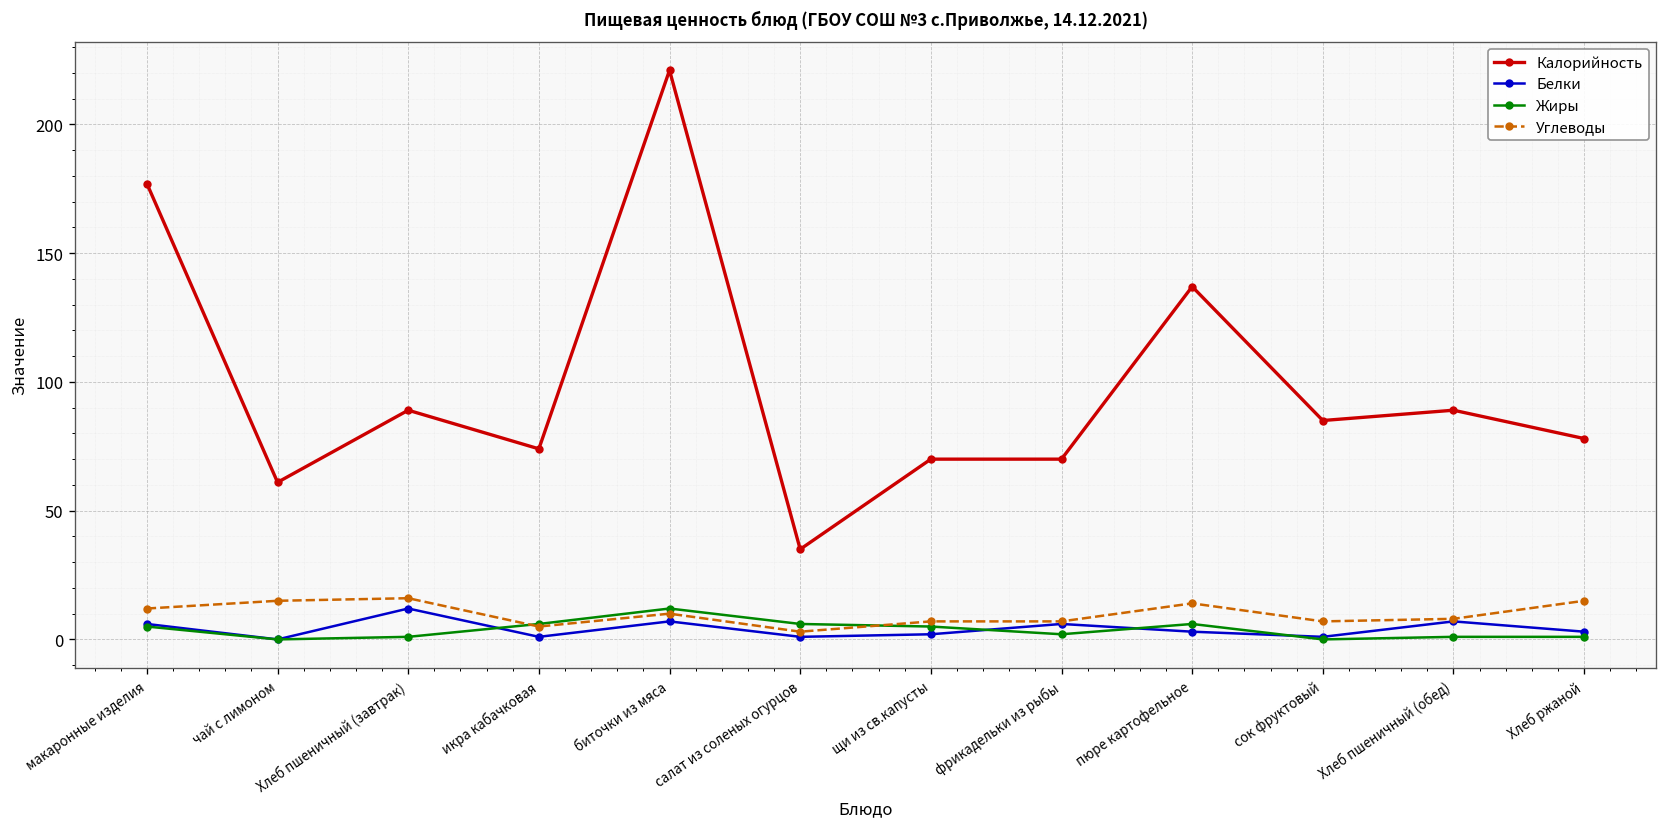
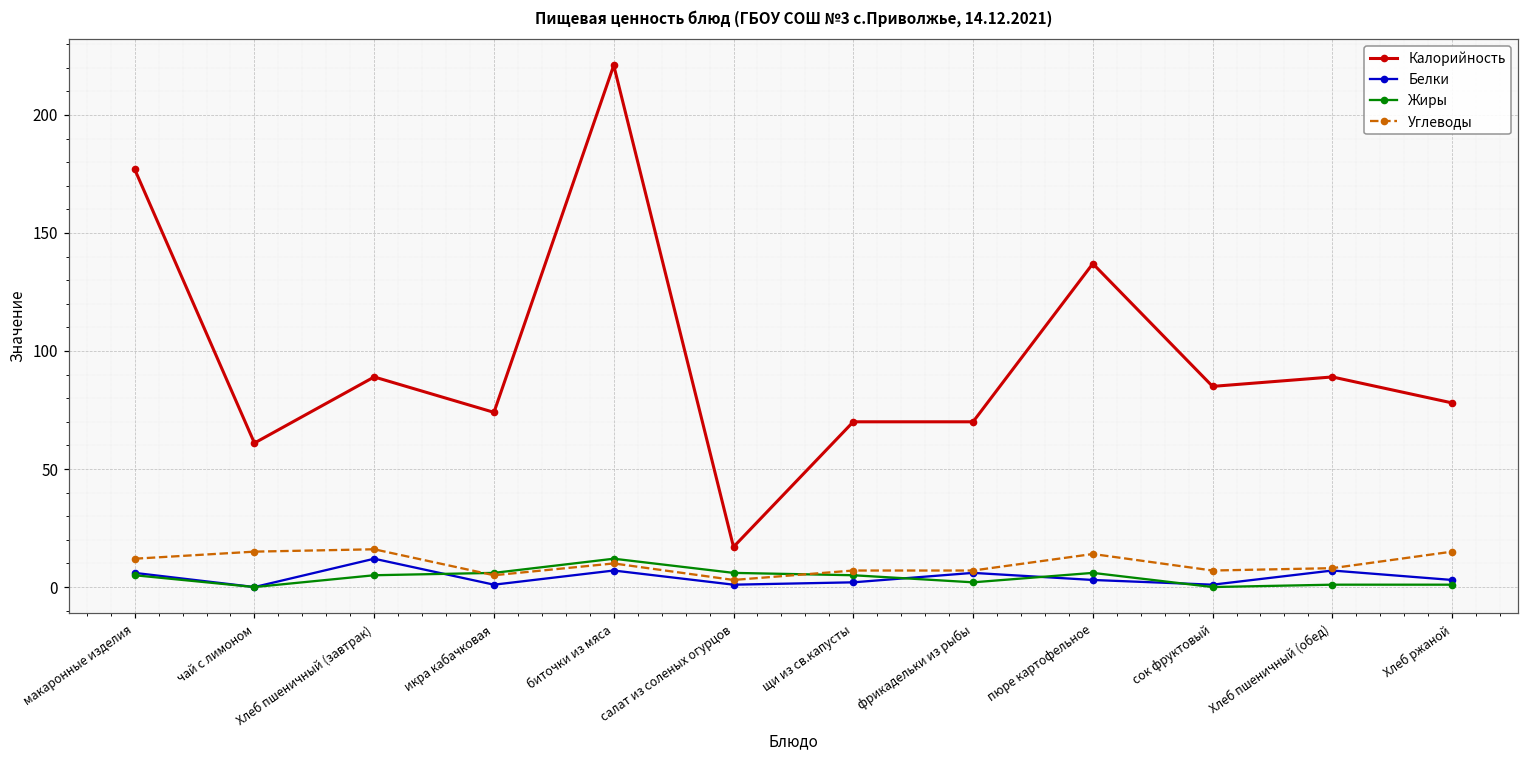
  {
    "Калорийность": {
      "макаронные изделия": 177,
      "чай с лимоном": 61,
      "Хлеб пшеничный (завтрак)": 89,
      "икра кабачковая": 74,
      "биточки из мяса": 221,
-     "салат из соленых огурцов": 35,
+     "салат из соленых огурцов": 17,
      "щи из св.капусты": 70,
      "фрикадельки из рыбы": 70,
      "пюре картофельное": 137,
      "сок фруктовый": 85,
      "Хлеб пшеничный (обед)": 89,
      "Хлеб ржаной": 78
    },
    "Белки": {
      "Хлеб пшеничный (завтрак)": 12,
      "икра кабачковая": 1,
      "биточки из мяса": 7,
      "салат из соленых огурцов": 1,
      "щи из св.капусты": 2,
      "пюре картофельное": 3,
      "Хлеб ржаной": 3
    },
    "Жиры": {
-     "Хлеб пшеничный (завтрак)": 1,
+     "Хлеб пшеничный (завтрак)": 5,
      "биточки из мяса": 12,
      "салат из соленых огурцов": 6,
      "щи из св.капусты": 5,
      "фрикадельки из рыбы": 2,
      "пюре картофельное": 6,
      "Хлеб пшеничный (обед)": 1,
      "Хлеб ржаной": 1
    },
    "Углеводы": {
      "макаронные изделия": 12,
      "чай с лимоном": 15,
      "Хлеб пшеничный (завтрак)": 16,
      "биточки из мяса": 10,
      "салат из соленых огурцов": 3,
      "щи из св.капусты": 7,
      "пюре картофельное": 14,
      "сок фруктовый": 7,
      "Хлеб ржаной": 15
    }
  }
